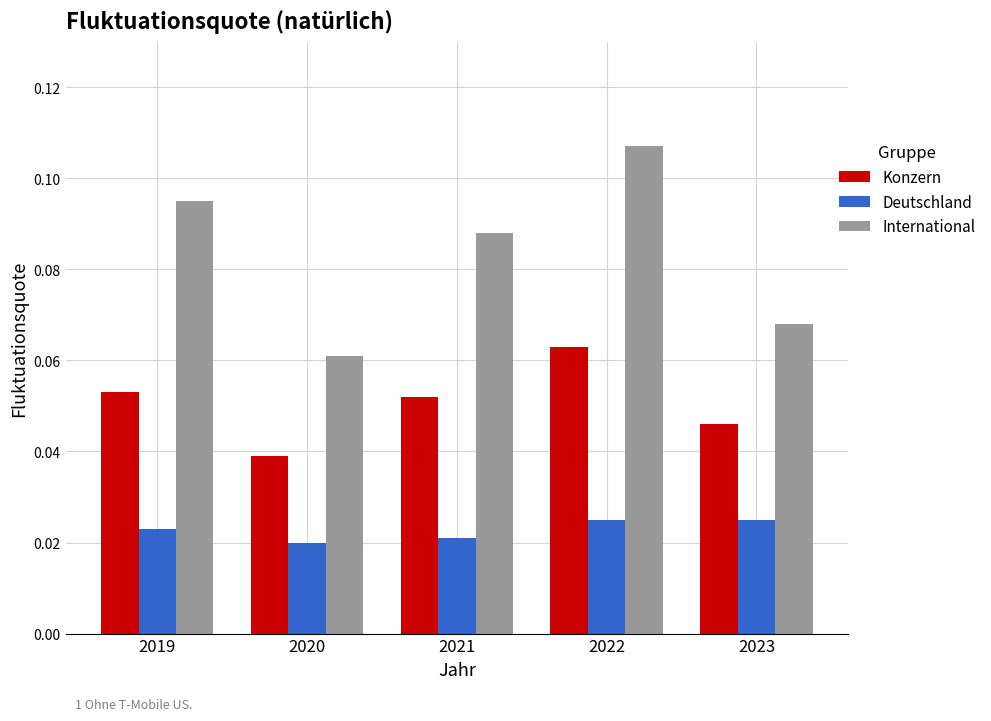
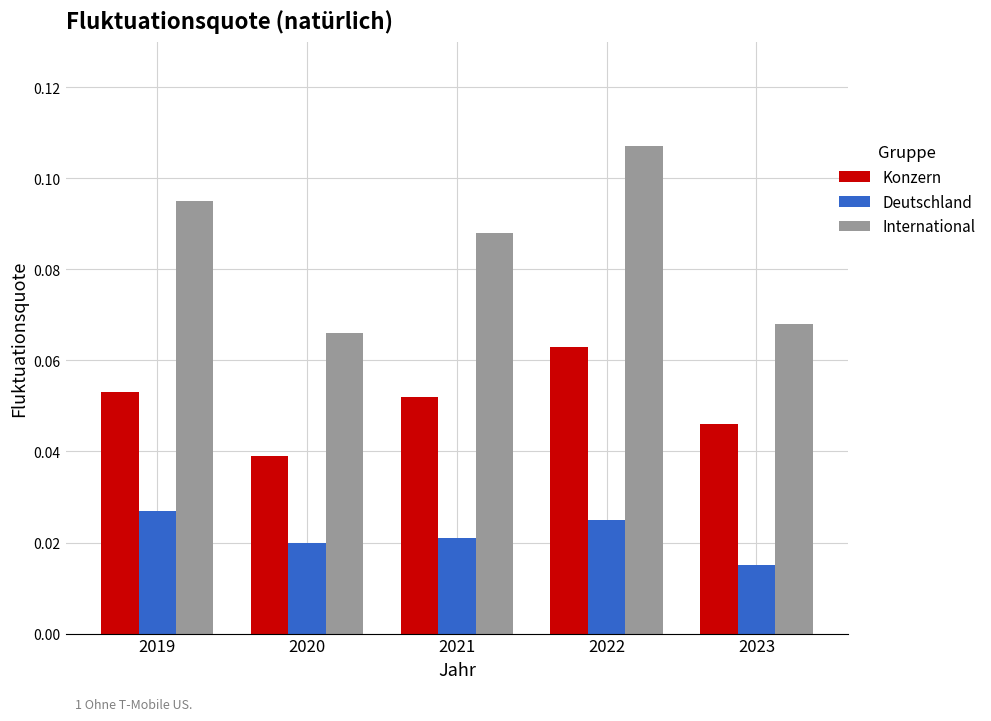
  {
    "Konzern": {
      "2019": 0.053,
      "2020": 0.039,
      "2021": 0.052,
      "2022": 0.063,
      "2023": 0.046
    },
    "Deutschland": {
-     "2019": 0.023,
+     "2019": 0.027,
      "2020": 0.020,
      "2021": 0.021,
      "2022": 0.025,
-     "2023": 0.025
+     "2023": 0.015
    },
    "International": {
      "2019": 0.095,
-     "2020": 0.061,
+     "2020": 0.066,
      "2021": 0.088,
      "2022": 0.107,
      "2023": 0.068
    }
  }
